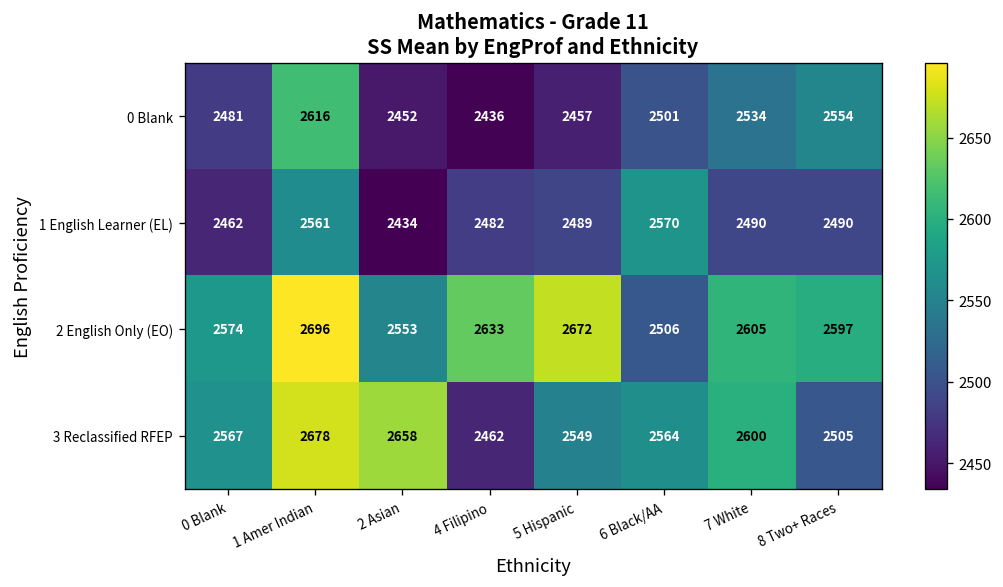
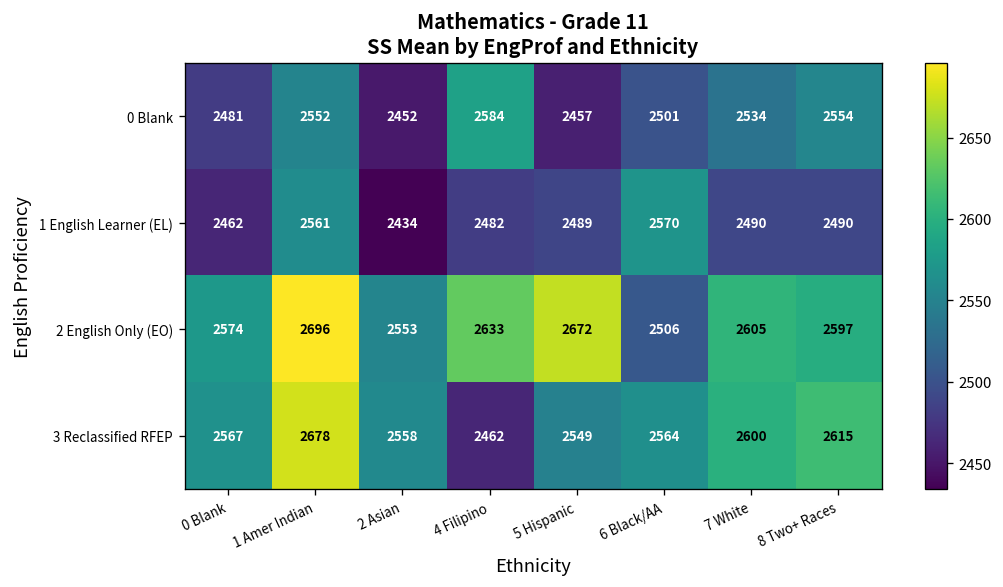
  {
    "0 Blank": {
      "0 Blank": 2481,
-     "1 Amer Indian": 2616,
+     "1 Amer Indian": 2552,
      "2 Asian": 2452,
-     "4 Filipino": 2436,
+     "4 Filipino": 2584,
      "5 Hispanic": 2457,
      "6 Black/AA": 2501,
      "7 White": 2534,
      "8 Two+ Races": 2554
    },
    "1 English Learner (EL)": {
      "0 Blank": 2462,
      "1 Amer Indian": 2561,
      "2 Asian": 2434,
      "4 Filipino": 2482,
      "5 Hispanic": 2489,
      "6 Black/AA": 2570,
      "7 White": 2490,
      "8 Two+ Races": 2490
    },
    "2 English Only (EO)": {
      "0 Blank": 2574,
      "1 Amer Indian": 2696,
      "2 Asian": 2553,
      "4 Filipino": 2633,
      "5 Hispanic": 2672,
      "6 Black/AA": 2506,
      "7 White": 2605,
      "8 Two+ Races": 2597
    },
    "3 Reclassified RFEP": {
      "0 Blank": 2567,
      "1 Amer Indian": 2678,
-     "2 Asian": 2658,
+     "2 Asian": 2558,
      "4 Filipino": 2462,
      "5 Hispanic": 2549,
      "6 Black/AA": 2564,
      "7 White": 2600,
-     "8 Two+ Races": 2505
+     "8 Two+ Races": 2615
    }
  }
